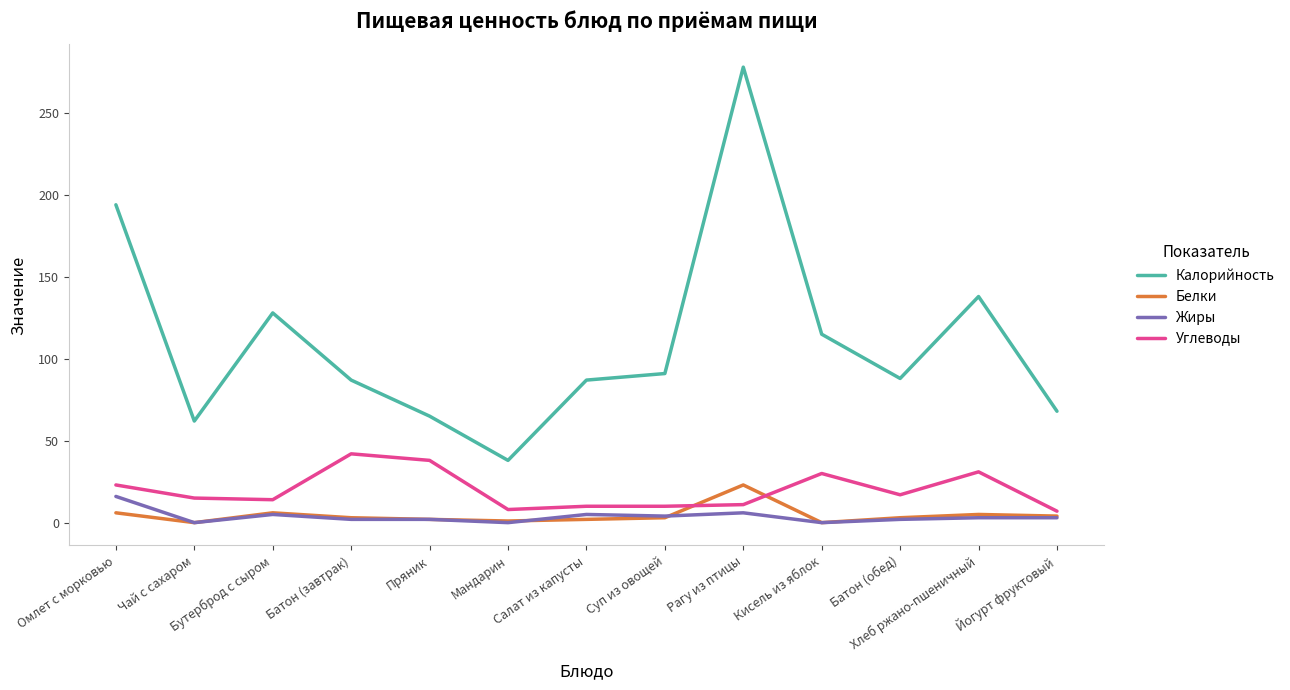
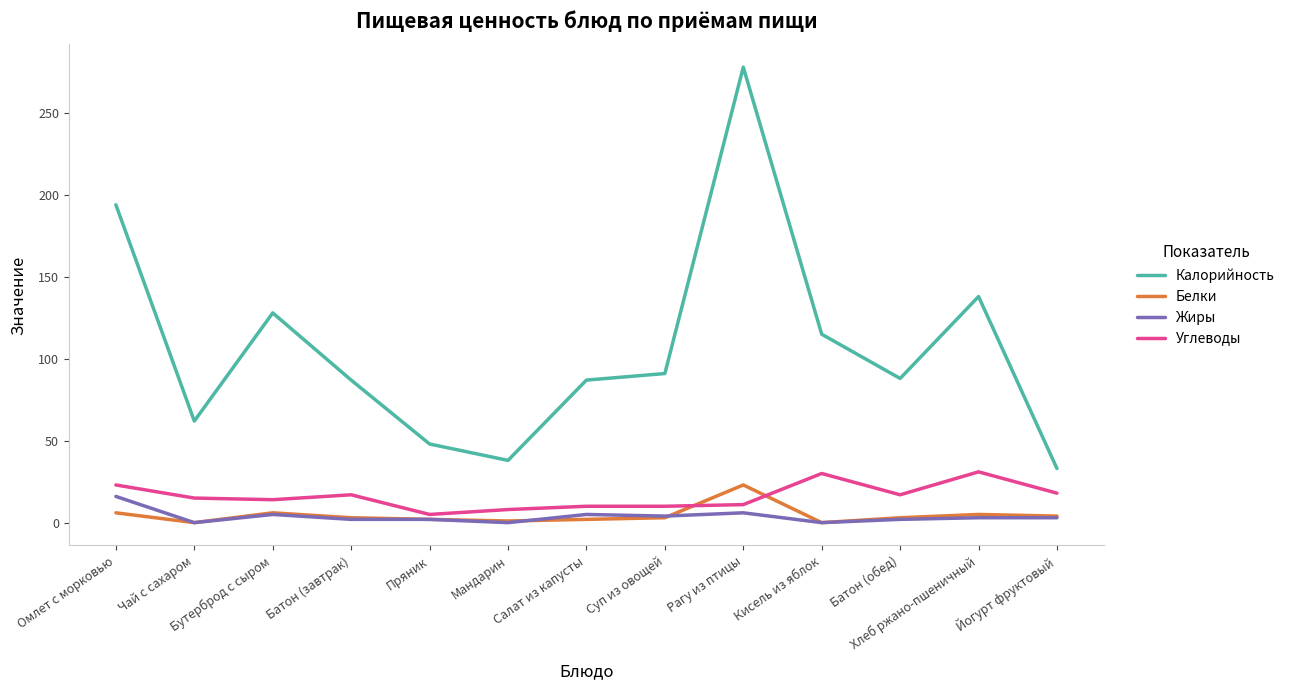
  {
    "Калорийность": {
      "Омлет с морковью": 194,
      "Чай с сахаром": 62,
      "Бутерброд с сыром": 128,
      "Батон (завтрак)": 87,
-     "Пряник": 65,
+     "Пряник": 48,
      "Мандарин": 38,
      "Салат из капусты": 87,
      "Суп из овощей": 91,
      "Рагу из птицы": 278,
      "Кисель из яблок": 115,
      "Батон (обед)": 88,
      "Хлеб ржано-пшеничный": 138,
-     "Йогурт фруктовый": 68
+     "Йогурт фруктовый": 33
    },
    "Белки": {
      "Омлет с морковью": 6,
      "Салат из капусты": 2,
      "Рагу из птицы": 23,
      "Хлеб ржано-пшеничный": 5
    },
    "Жиры": {
      "Омлет с морковью": 16,
      "Салат из капусты": 5,
      "Рагу из птицы": 6,
      "Хлеб ржано-пшеничный": 3
    },
    "Углеводы": {
      "Омлет с морковью": 23,
      "Чай с сахаром": 15,
      "Бутерброд с сыром": 14,
-     "Батон (завтрак)": 42,
-     "Пряник": 38,
+     "Батон (завтрак)": 17,
+     "Пряник": 5,
      "Мандарин": 8,
      "Салат из капусты": 10,
      "Суп из овощей": 10,
      "Рагу из птицы": 11,
      "Кисель из яблок": 30,
      "Батон (обед)": 17,
      "Хлеб ржано-пшеничный": 31,
-     "Йогурт фруктовый": 7
+     "Йогурт фруктовый": 18
    }
  }
